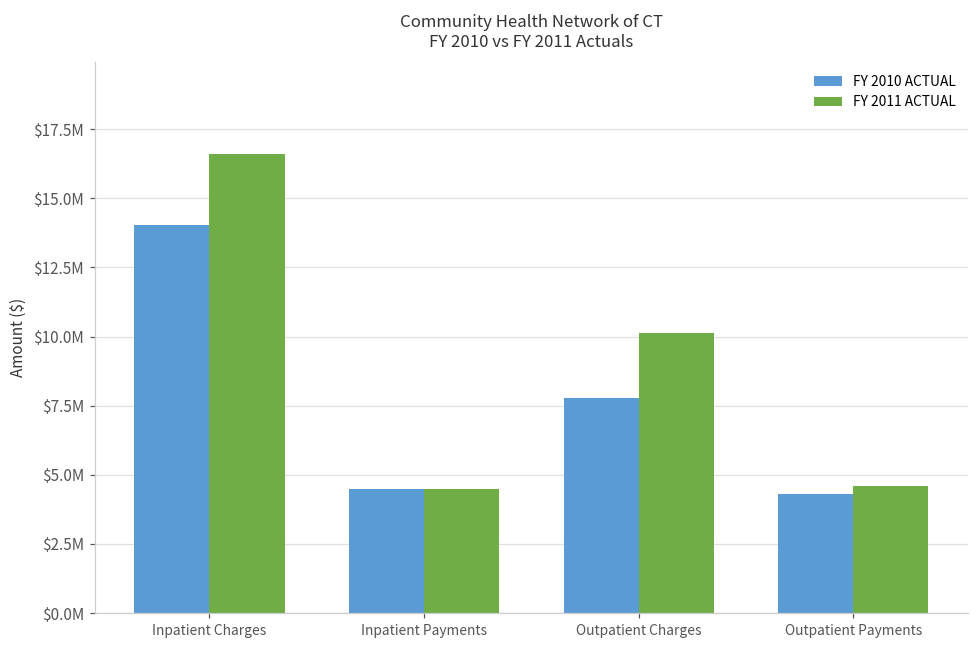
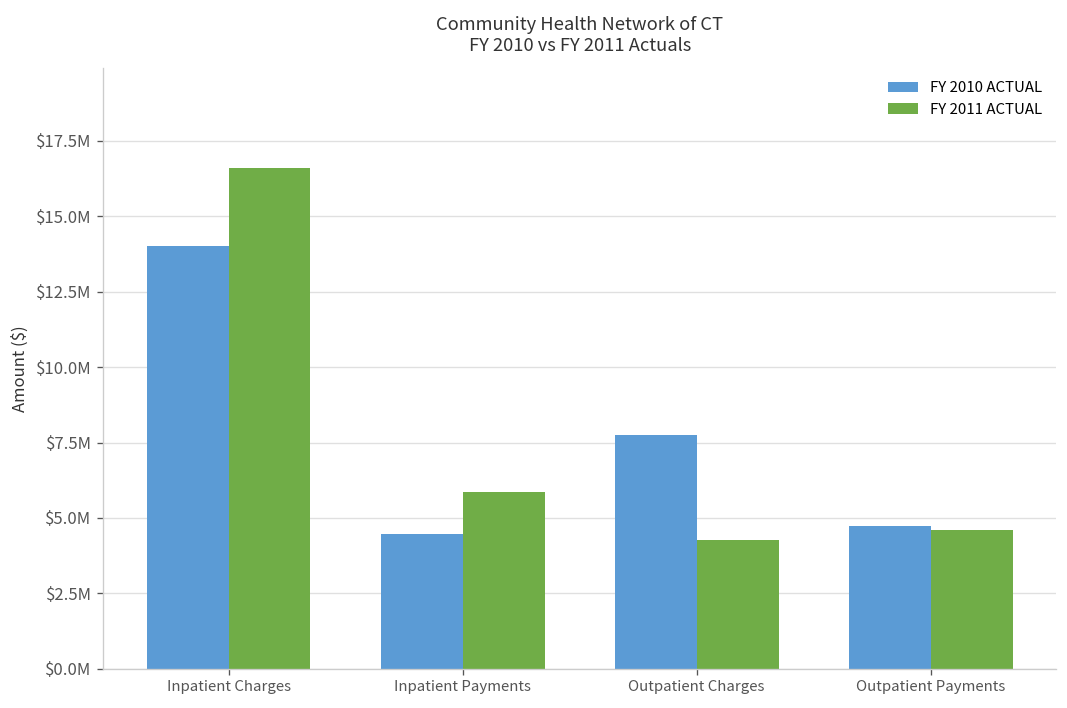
  {
    "FY 2010 ACTUAL": {
      "Inpatient Charges": "$14000000",
      "Inpatient Payments": "$4500000",
      "Outpatient Charges": "$7800000",
-     "Outpatient Payments": "$4300000"
+     "Outpatient Payments": "$4700000"
    },
    "FY 2011 ACTUAL": {
      "Inpatient Charges": "$16600000",
-     "Inpatient Payments": "$4500000",
-     "Outpatient Charges": "$10100000",
+     "Inpatient Payments": "$5900000",
+     "Outpatient Charges": "$4300000",
      "Outpatient Payments": "$4600000"
    }
  }
